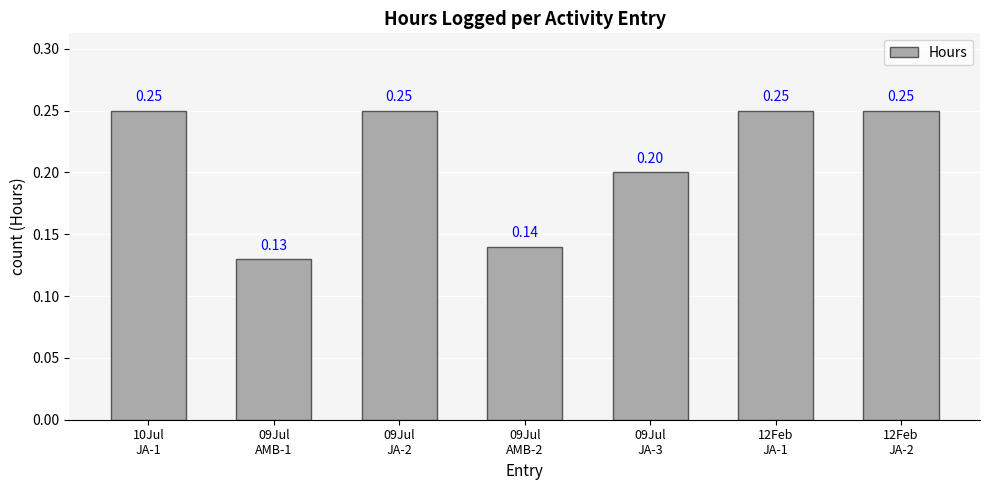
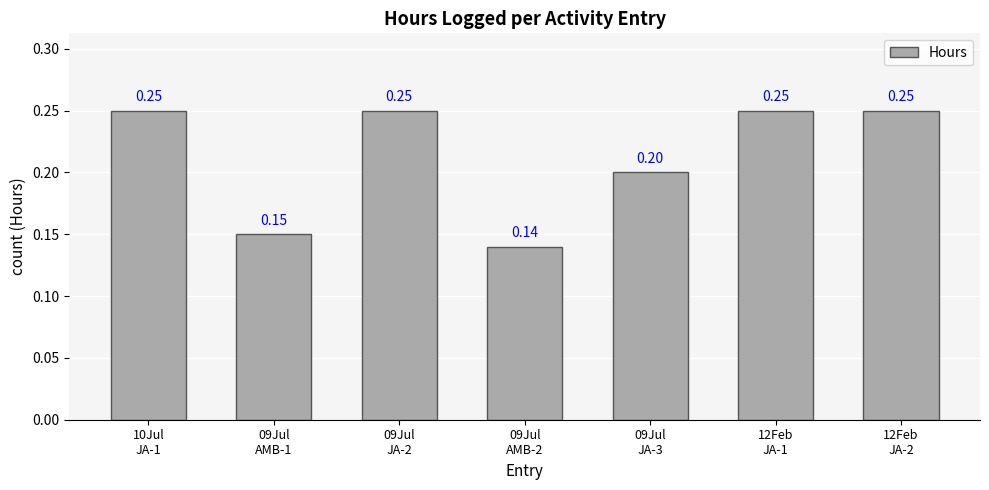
  {
    "10Jul JA-1": 0.25,
-   "09Jul AMB-1": 0.13,
+   "09Jul AMB-1": 0.15,
    "09Jul JA-2": 0.25,
    "09Jul AMB-2": 0.14,
    "09Jul JA-3": 0.20,
    "12Feb JA-1": 0.25,
    "12Feb JA-2": 0.25
  }
